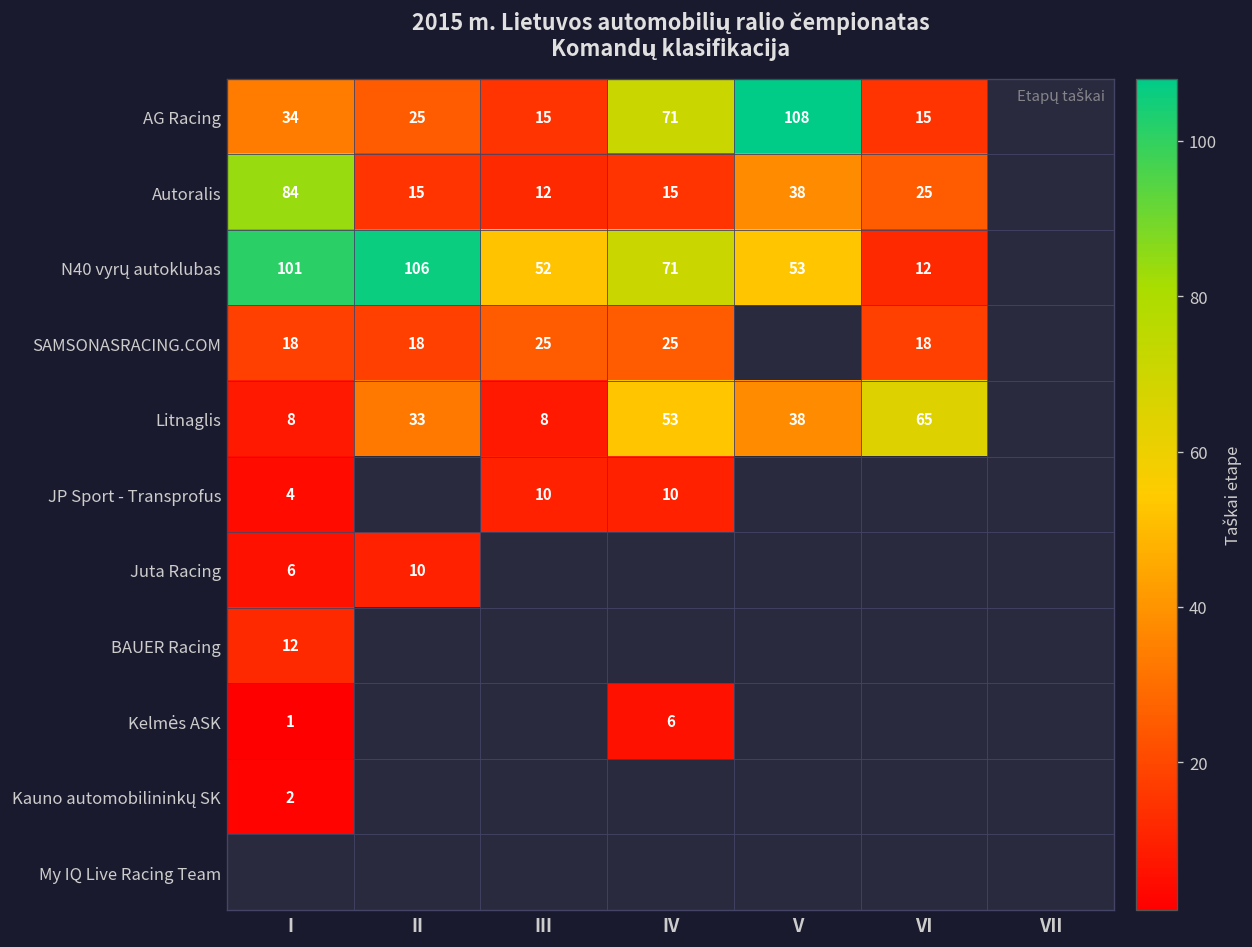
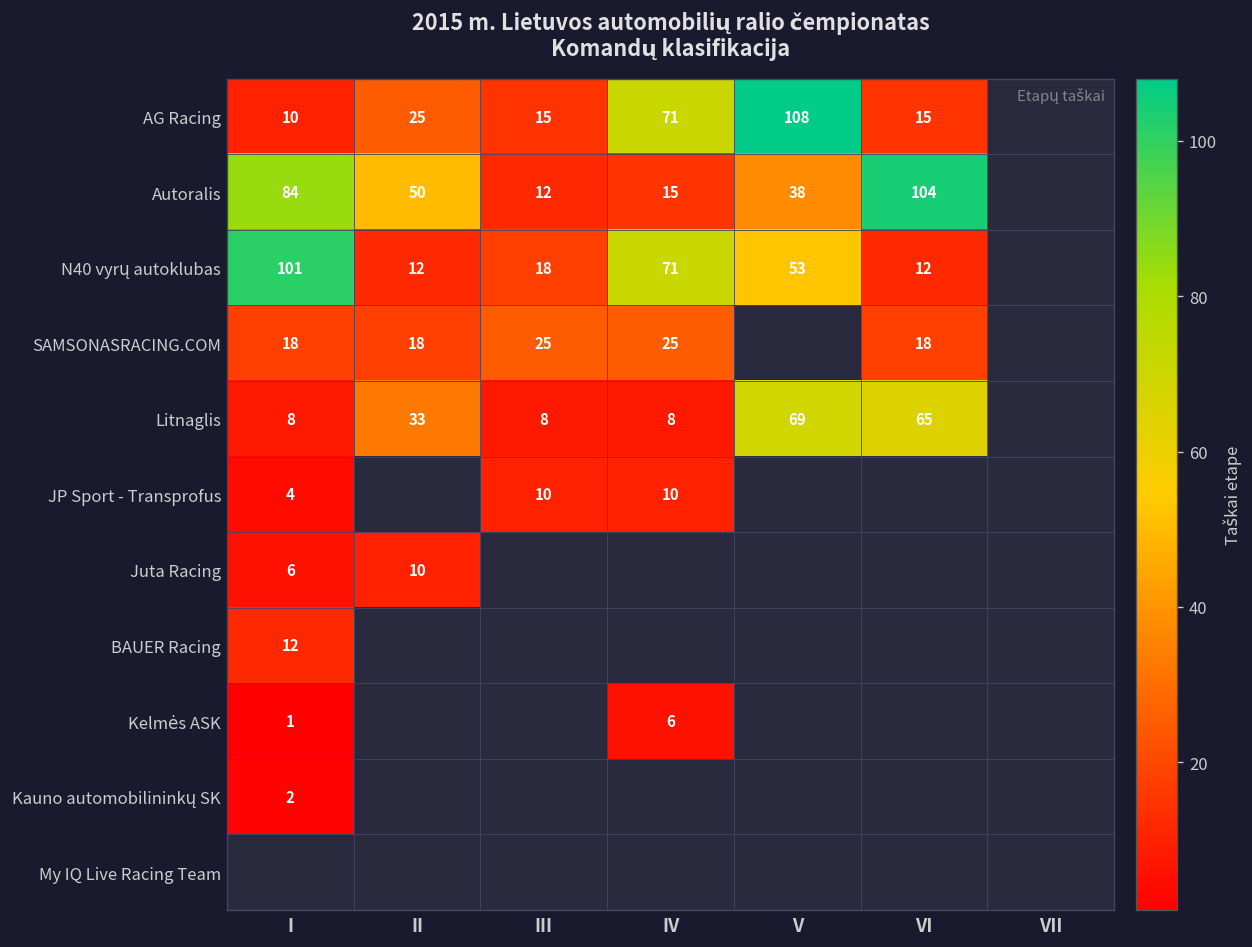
  {
    "AG Racing": {
-     "I": 34,
+     "I": 10,
      "II": 25,
      "III": 15,
      "IV": 71,
      "V": 108,
      "VI": 15
    },
    "Autoralis": {
      "I": 84,
-     "II": 15,
+     "II": 50,
      "III": 12,
      "IV": 15,
      "V": 38,
-     "VI": 25
+     "VI": 104
    },
    "N40 vyrų autoklubas": {
      "I": 101,
-     "II": 106,
-     "III": 52,
+     "II": 12,
+     "III": 18,
      "IV": 71,
      "V": 53,
      "VI": 12
    },
    "SAMSONASRACING.COM": {
      "I": 18,
      "II": 18,
      "III": 25,
      "IV": 25,
      "VI": 18
    },
    "Litnaglis": {
      "I": 8,
      "II": 33,
      "III": 8,
-     "IV": 53,
-     "V": 38,
+     "IV": 8,
+     "V": 69,
      "VI": 65
    },
    "JP Sport - Transprofus": {
      "I": 4,
      "III": 10,
      "IV": 10
    },
    "Juta Racing": {
      "I": 6,
      "II": 10
    },
    "BAUER Racing": {
      "I": 12
    },
    "Kelmės ASK": {
      "I": 1,
      "IV": 6
    },
    "Kauno automobilininkų SK": {
      "I": 2
    }
  }
